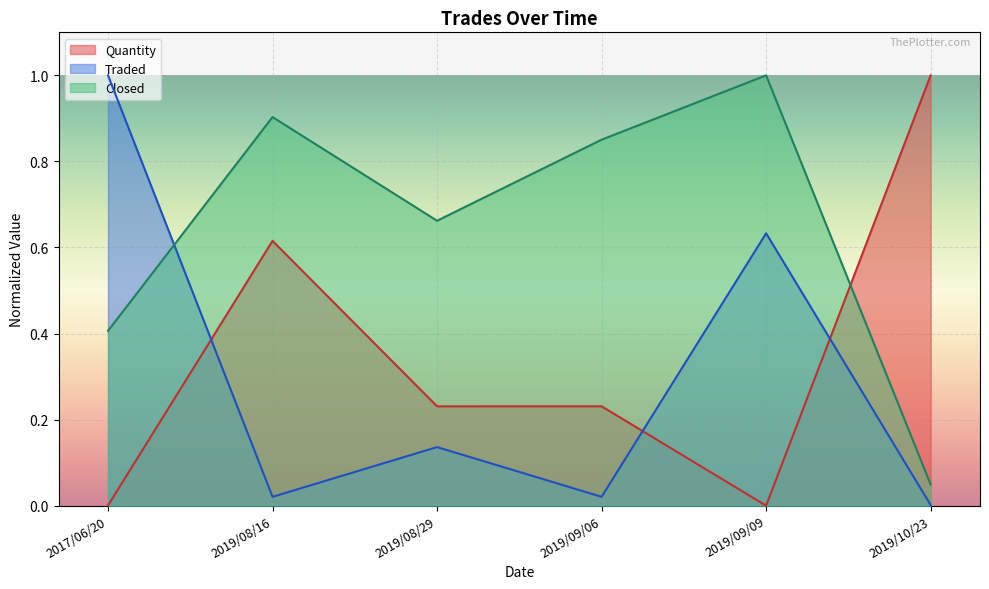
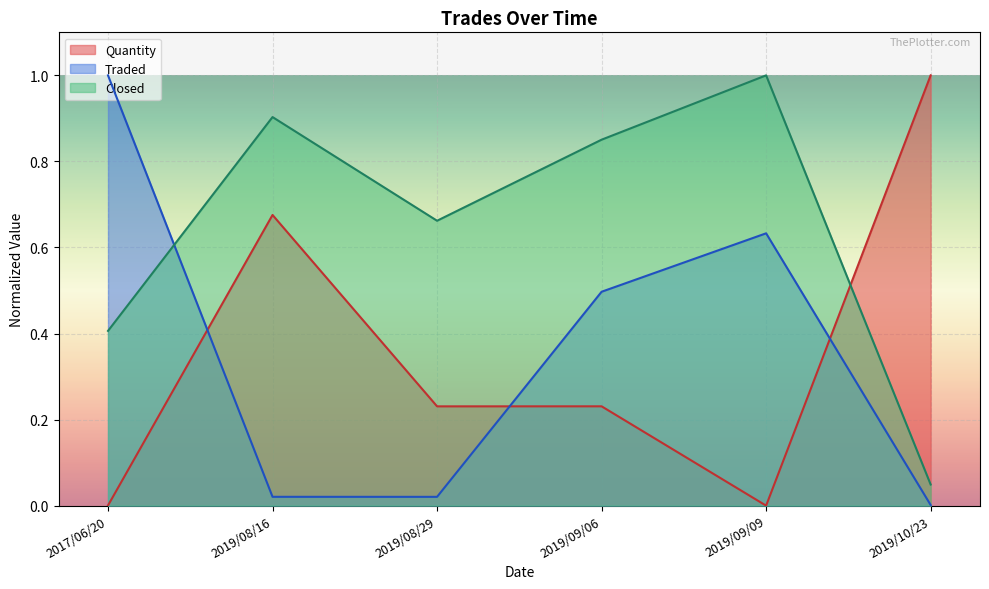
  {
    "Quantity": {
      "2017/06/20": 0.00,
-     "2019/08/16": 0.62,
+     "2019/08/16": 0.68,
      "2019/08/29": 0.23,
      "2019/09/06": 0.23,
      "2019/09/09": 0.00,
      "2019/10/23": 1.00
    },
    "Traded": {
      "2019/08/16": 0.02,
-     "2019/08/29": 0.14,
-     "2019/09/06": 0.02,
+     "2019/08/29": 0.02,
+     "2019/09/06": 0.50,
      "2019/09/09": 0.63,
      "2019/10/23": 0.00
    },
    "Closed": {
      "2017/06/20": 0.41,
      "2019/08/16": 0.90,
      "2019/08/29": 0.66,
      "2019/09/06": 0.85,
      "2019/09/09": 1.00,
      "2019/10/23": 0.05
    }
  }
